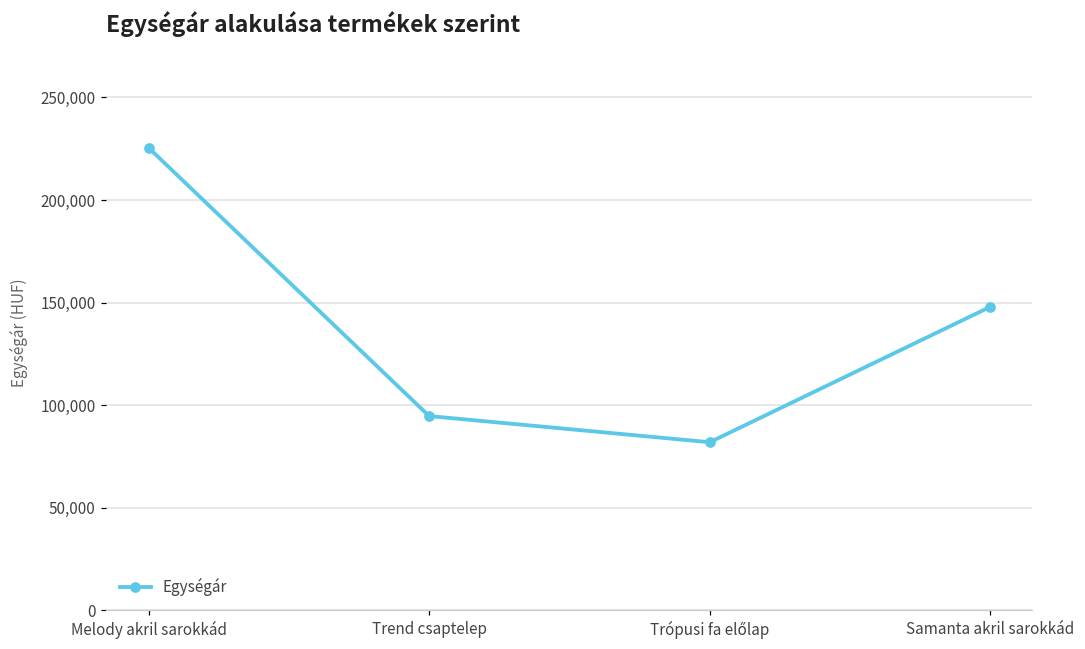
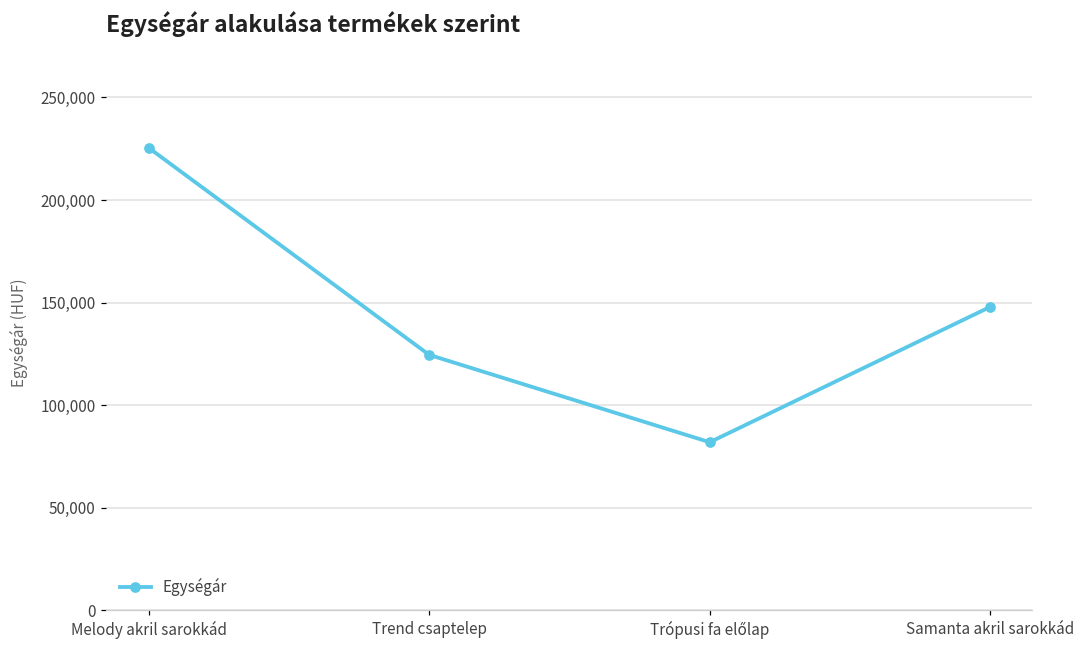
  {
    "Melody akril sarokkád": "226,000",
-   "Trend csaptelep": "95,000",
+   "Trend csaptelep": "125,000",
    "Trópusi fa előlap": "82,000",
    "Samanta akril sarokkád": "148,000"
  }
